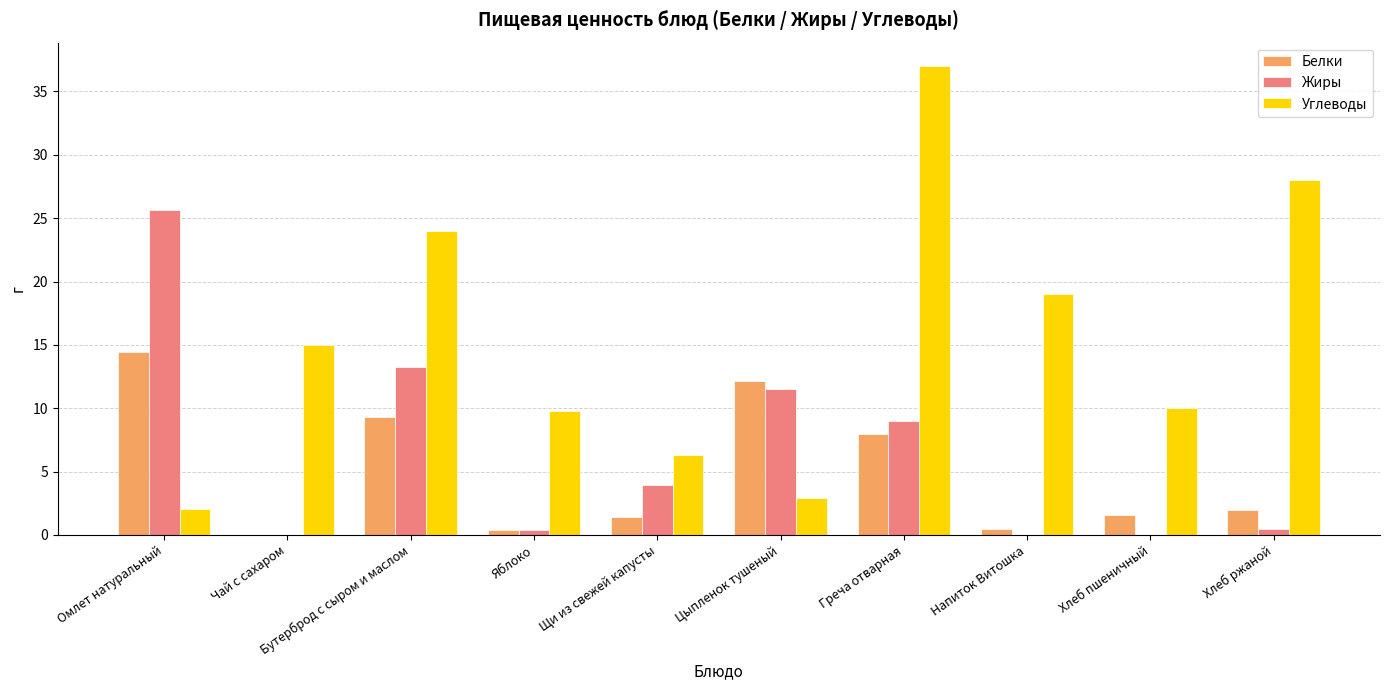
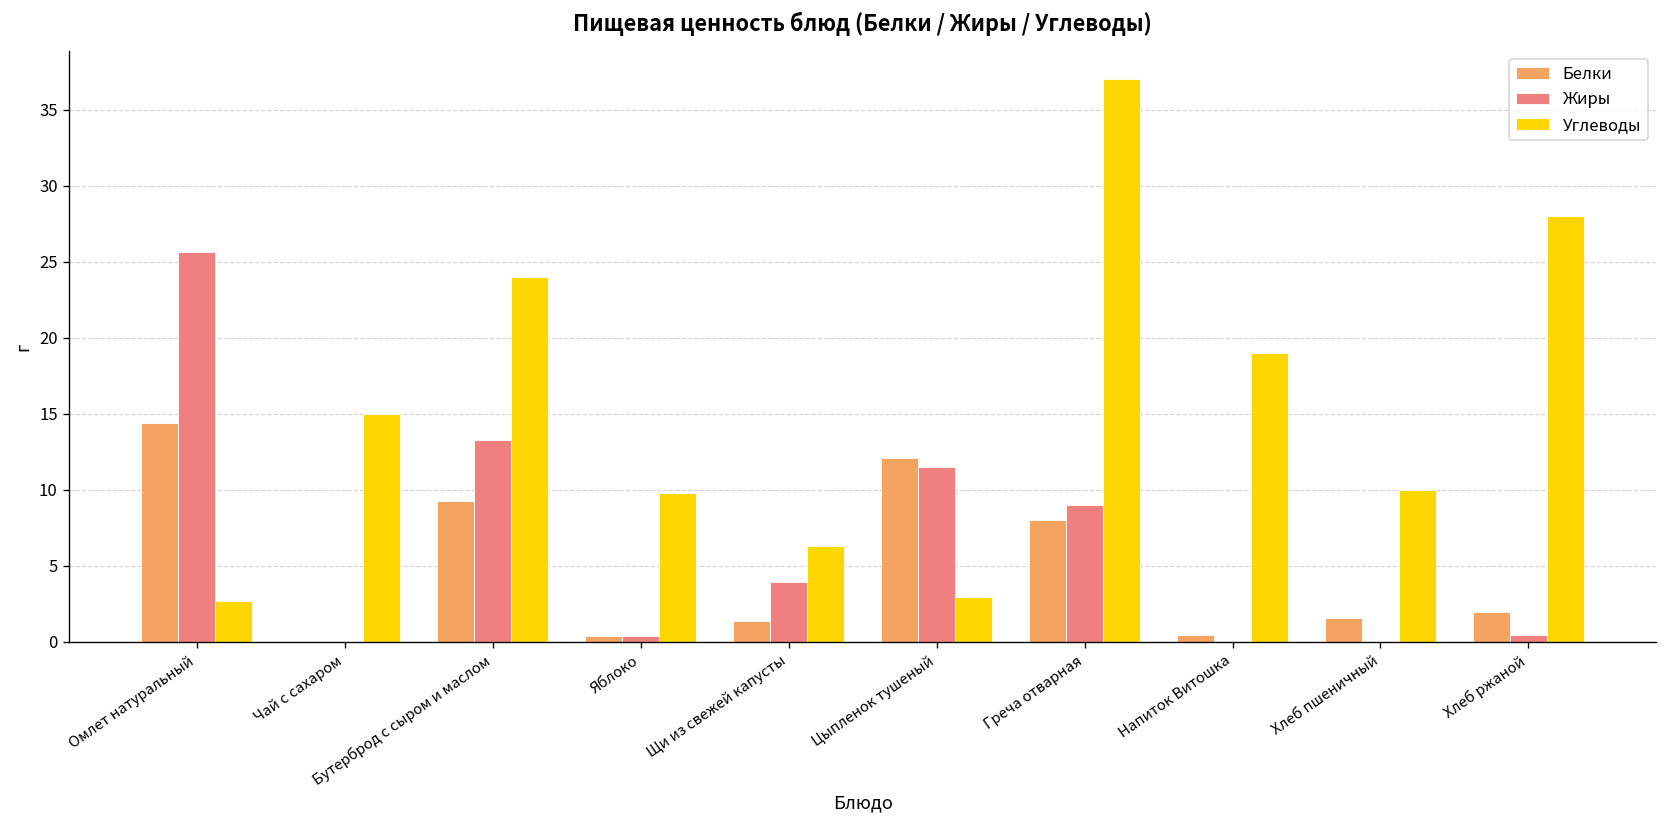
  {
    "Углеводы": {
-     "Омлет натуральный": 2.1,
+     "Омлет натуральный": 2.7,
      "Чай с сахаром": 15.0,
      "Бутерброд с сыром и маслом": 24.0,
      "Яблоко": 9.8,
      "Щи из свежей капусты": 6.3,
      "Цыпленок тушеный": 2.9,
      "Греча отварная": 37.0,
      "Напиток Витошка": 19.0,
      "Хлеб пшеничный": 10.0,
      "Хлеб ржаной": 28.0
    }
  }
